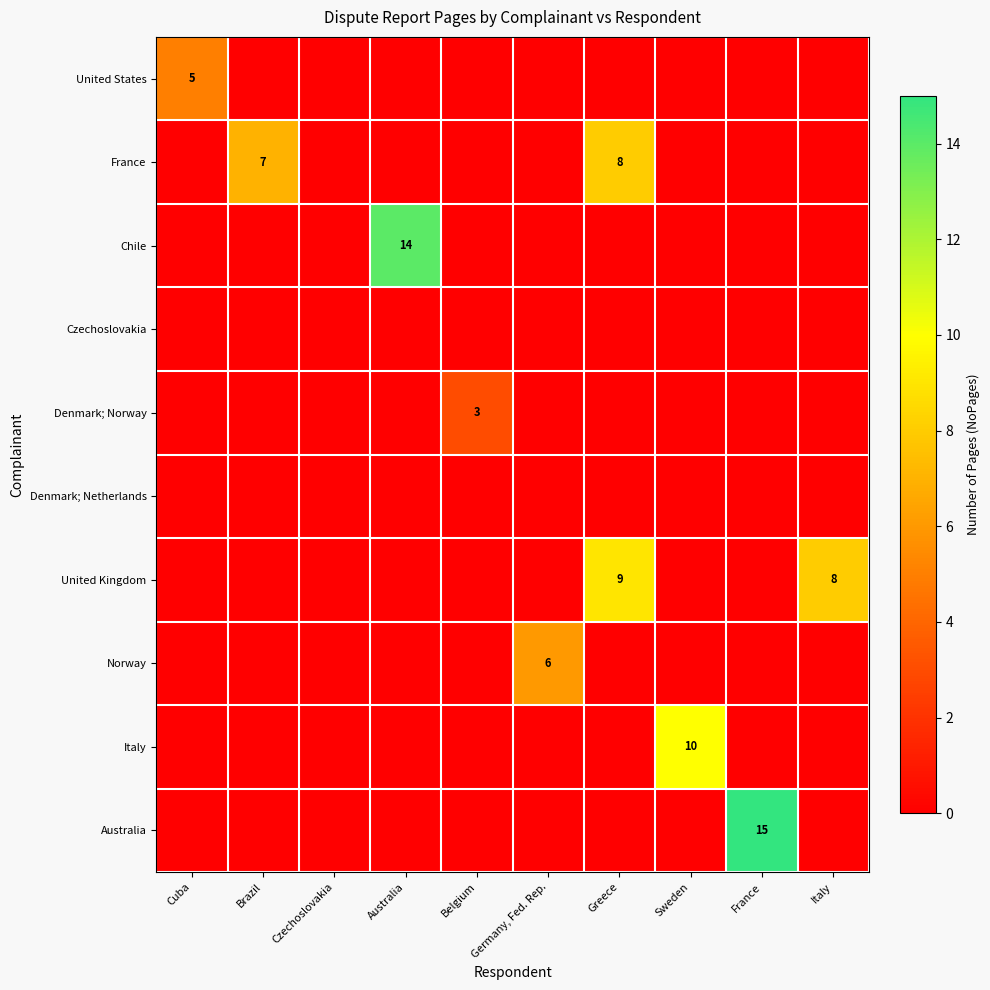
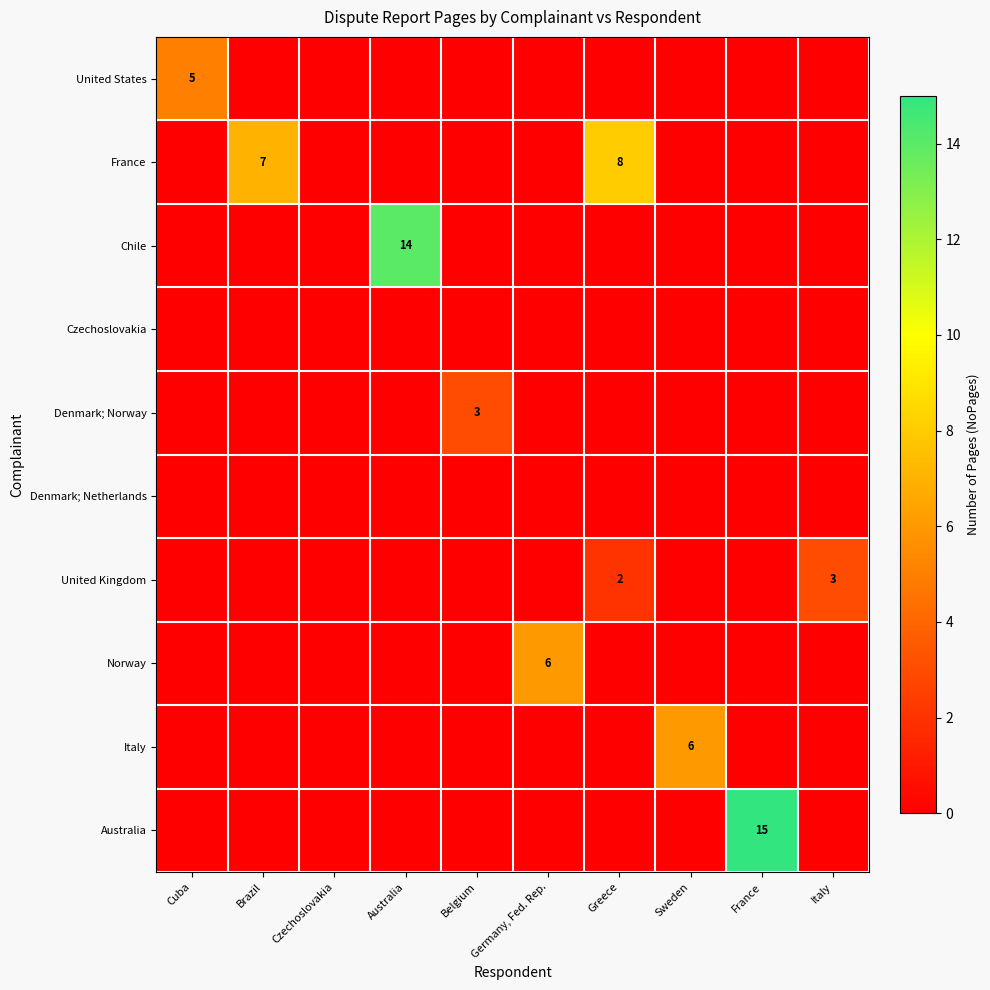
  {
    "United States": {
      "Cuba": 5
    },
    "France": {
      "Brazil": 7,
      "Greece": 8
    },
    "Chile": {
      "Australia": 14
    },
    "Denmark; Norway": {
      "Belgium": 3
    },
    "United Kingdom": {
-     "Greece": 9,
-     "Italy": 8
+     "Greece": 2,
+     "Italy": 3
    },
    "Norway": {
      "Germany, Fed. Rep.": 6
    },
    "Italy": {
-     "Sweden": 10
+     "Sweden": 6
    },
    "Australia": {
      "France": 15
    }
  }
